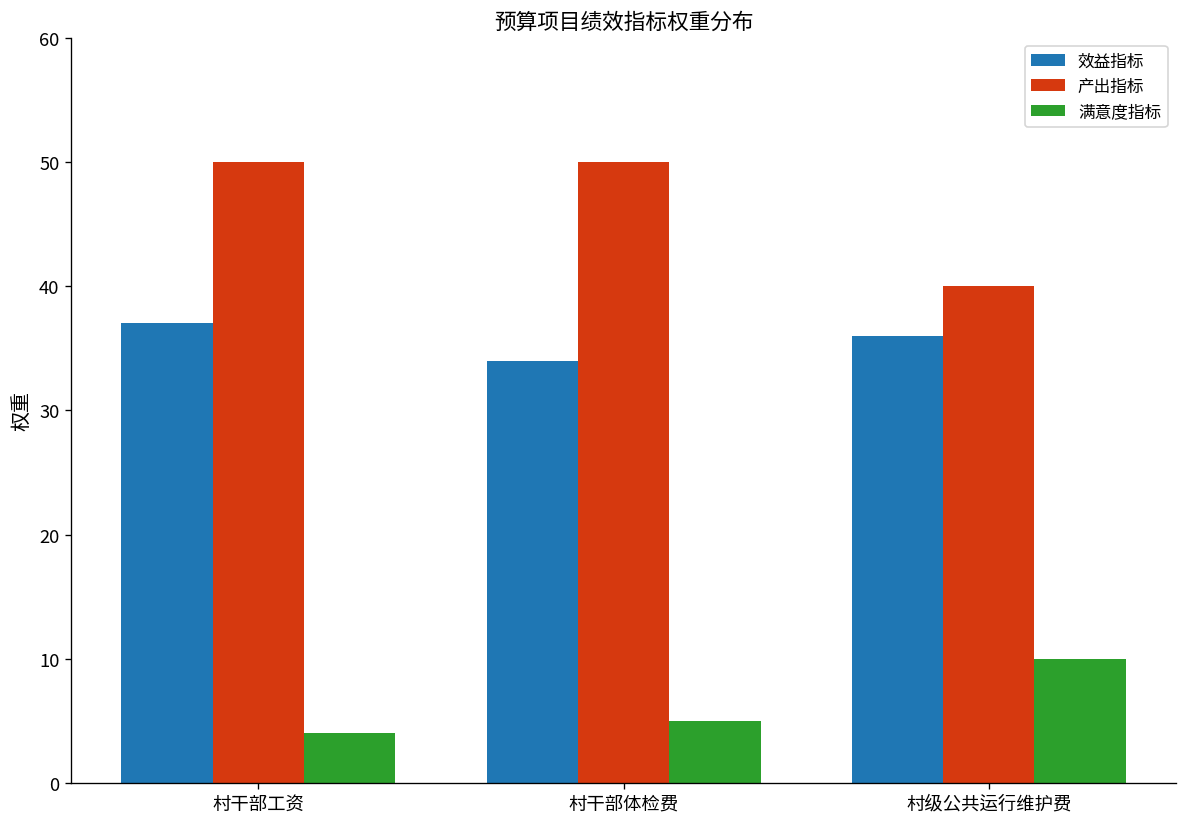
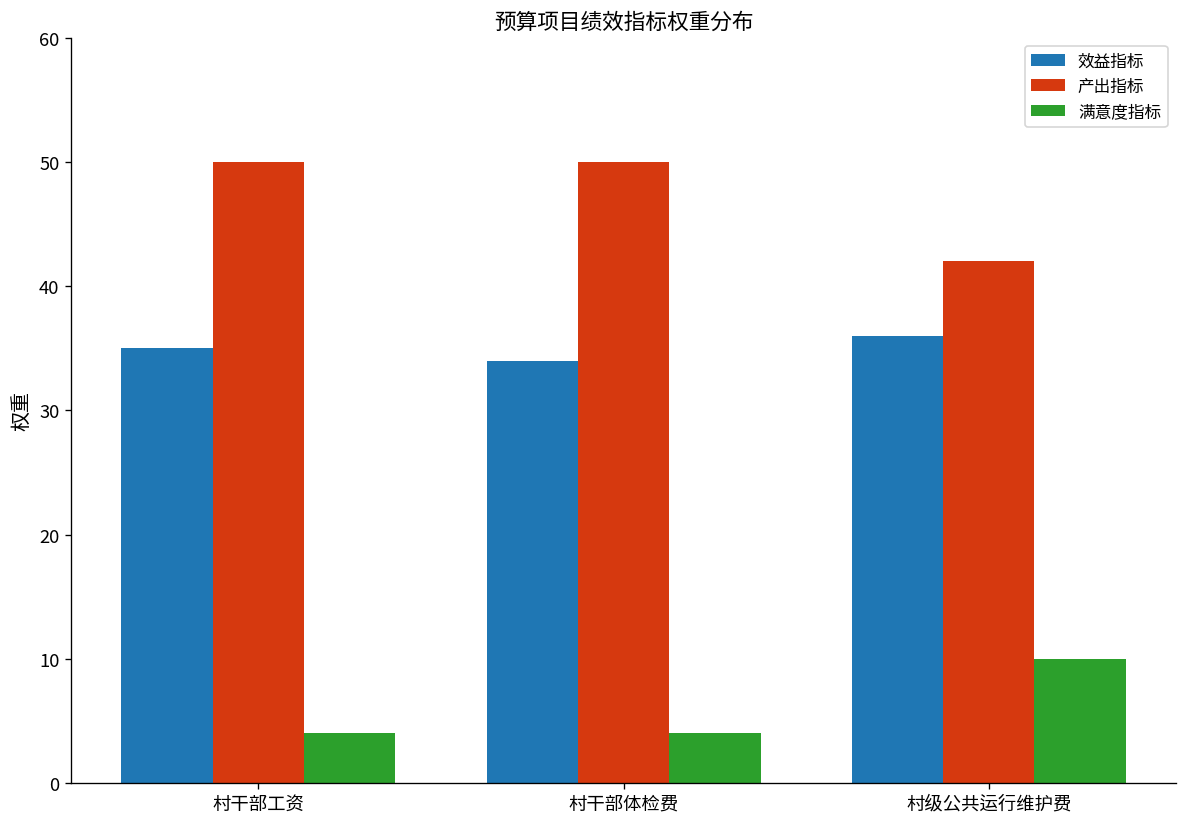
  {
    "效益指标": {
-     "村干部工资": 37,
+     "村干部工资": 35,
      "村干部体检费": 34,
      "村级公共运行维护费": 36
    },
    "产出指标": {
      "村干部工资": 50,
      "村干部体检费": 50,
-     "村级公共运行维护费": 40
+     "村级公共运行维护费": 42
    },
    "满意度指标": {
      "村干部工资": 4,
-     "村干部体检费": 5,
+     "村干部体检费": 4,
      "村级公共运行维护费": 10
    }
  }
